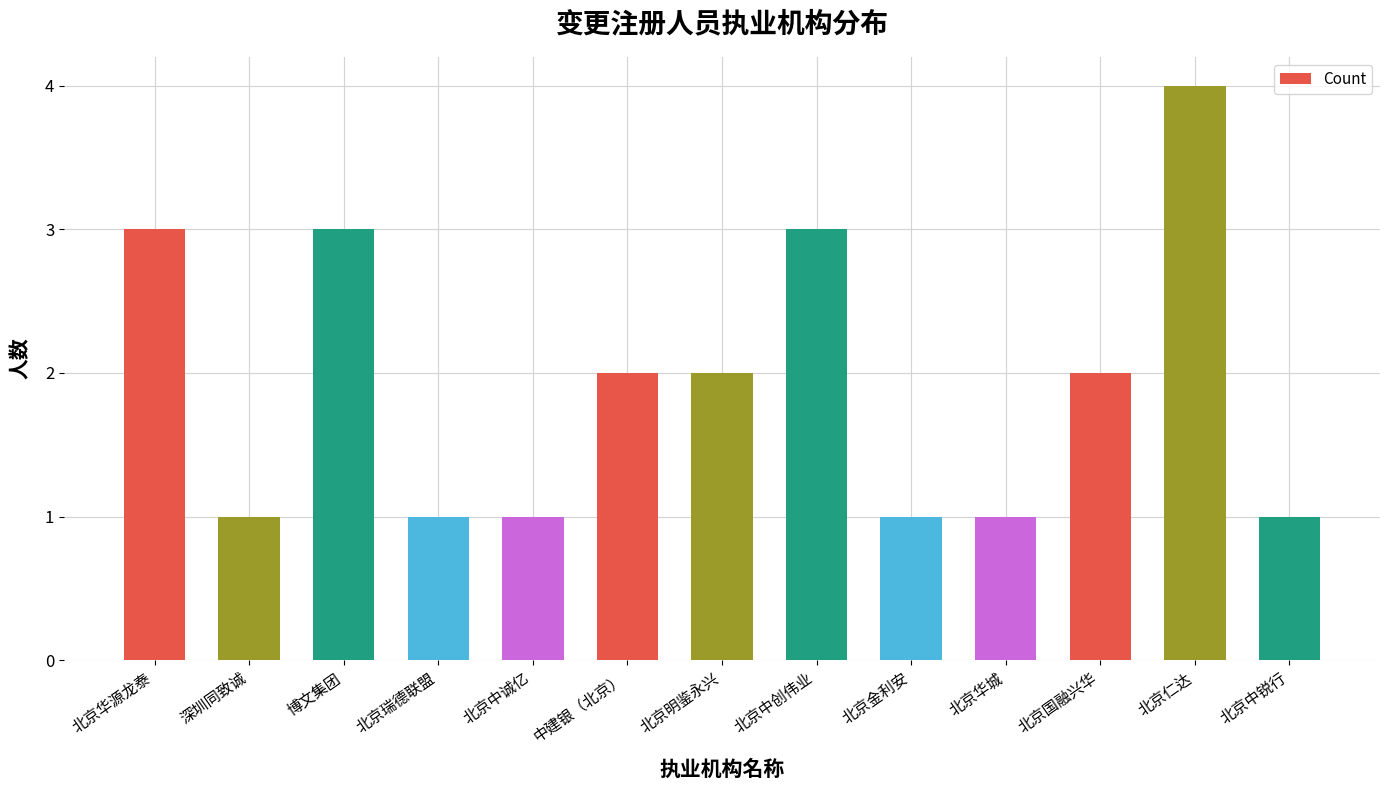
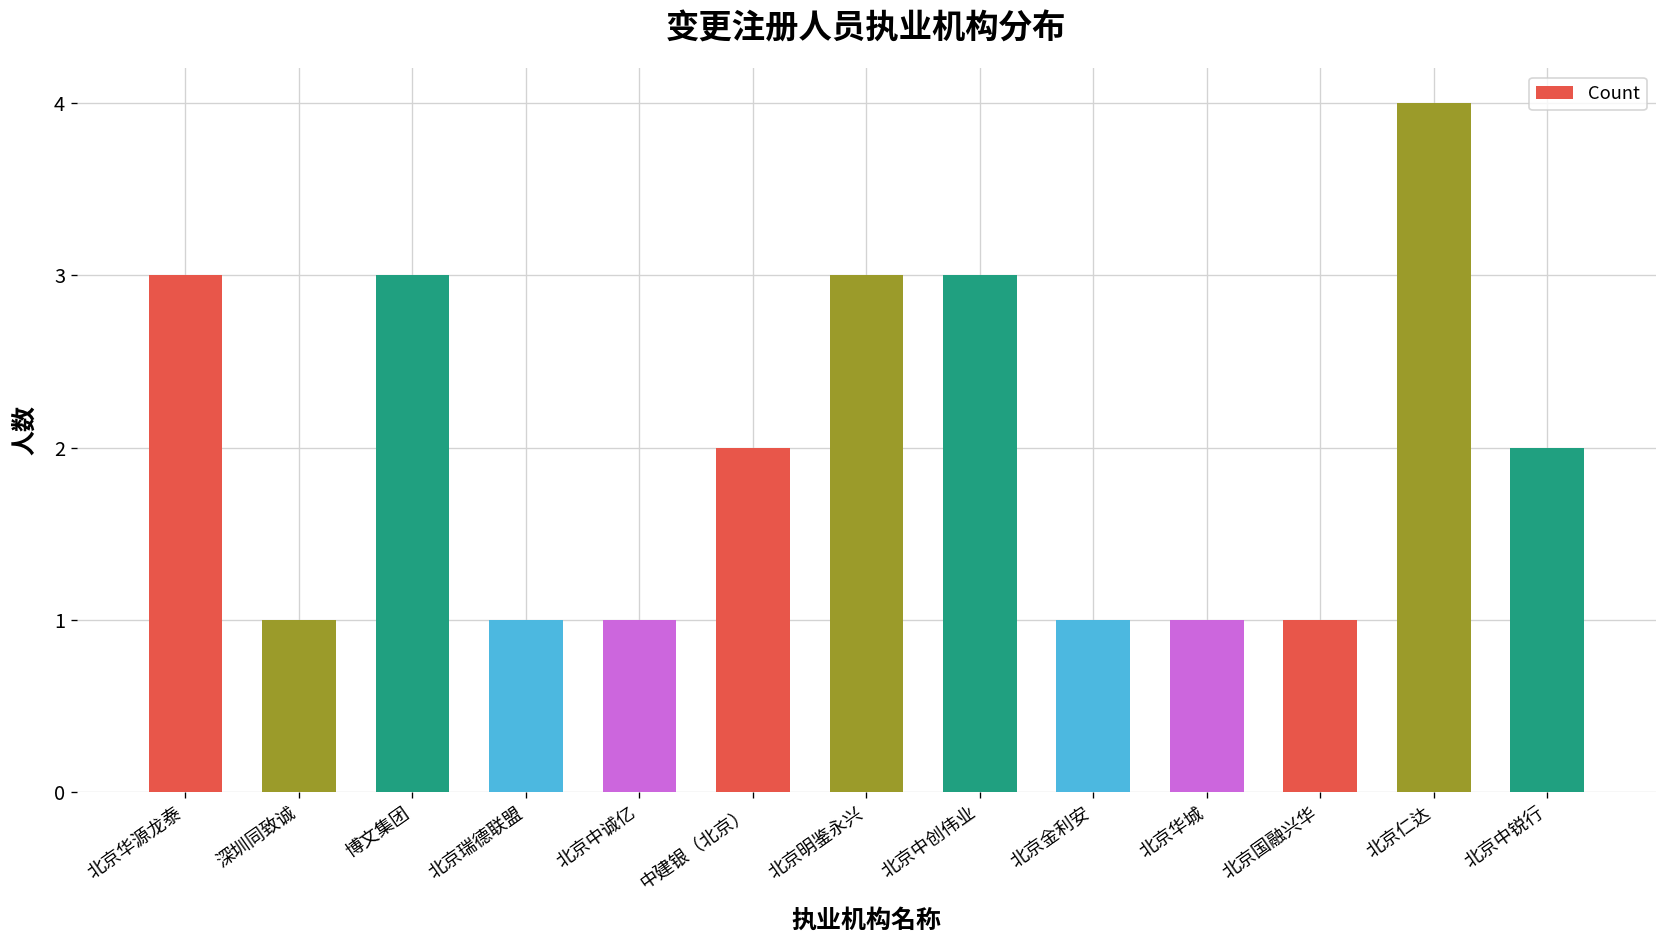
  {
    "北京华源龙泰": 3,
    "深圳同致诚": 1,
    "博文集团": 3,
    "北京瑞德联盟": 1,
    "北京中诚亿": 1,
    "中建银（北京）": 2,
-   "北京明鉴永兴": 2,
+   "北京明鉴永兴": 3,
    "北京中创伟业": 3,
    "北京金利安": 1,
    "北京华城": 1,
-   "北京国融兴华": 2,
+   "北京国融兴华": 1,
    "北京仁达": 4,
-   "北京中锐行": 1
+   "北京中锐行": 2
  }
